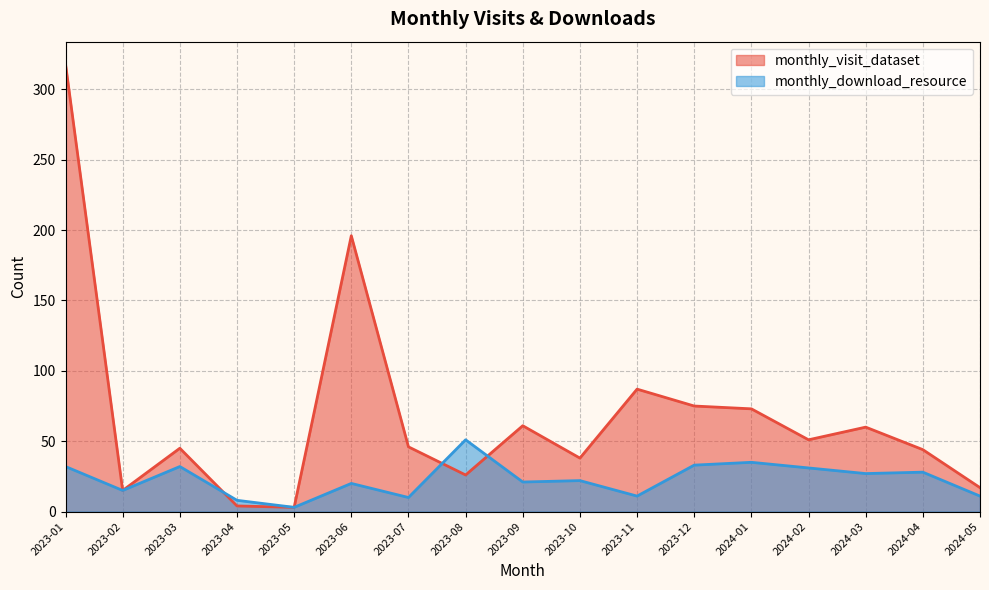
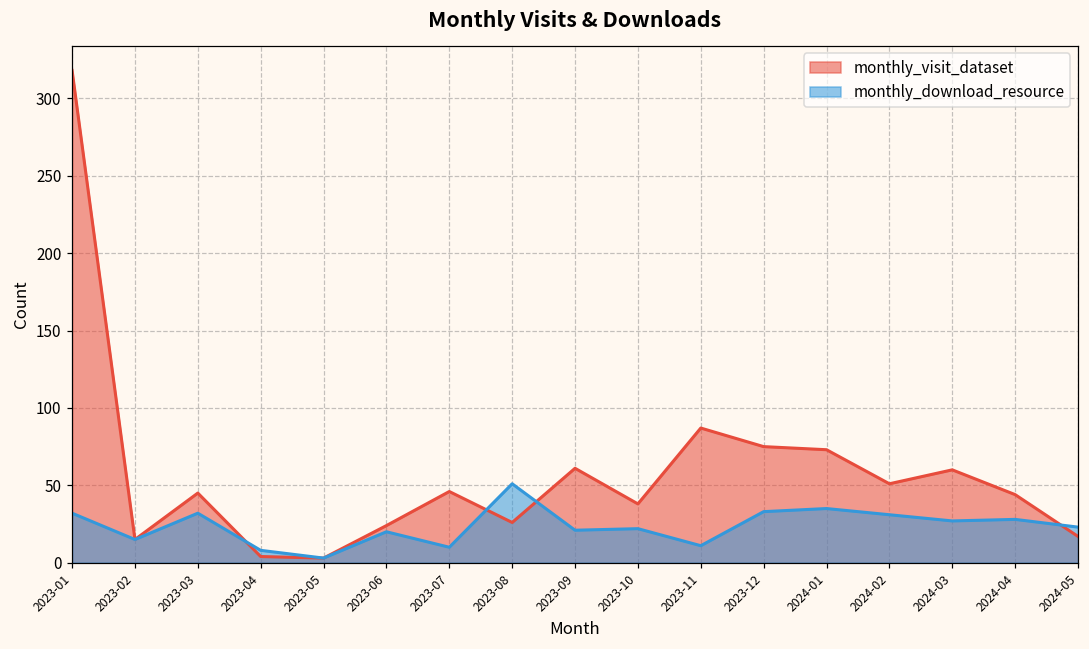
  {
    "monthly_visit_dataset": {
      "2023-01": 318,
      "2023-03": 45,
      "2023-04": 4,
-     "2023-06": 196,
+     "2023-06": 24,
      "2023-07": 46,
      "2023-08": 26,
      "2023-09": 61,
      "2023-10": 38,
      "2023-11": 87,
      "2023-12": 75,
      "2024-01": 73,
      "2024-02": 51,
      "2024-03": 60,
      "2024-04": 44,
      "2024-05": 17
    },
    "monthly_download_resource": {
      "2023-01": 32,
      "2023-03": 32,
      "2023-04": 8,
      "2023-06": 20,
      "2023-07": 10,
      "2023-08": 51,
      "2023-09": 21,
      "2023-10": 22,
      "2023-11": 11,
      "2023-12": 33,
      "2024-01": 35,
      "2024-02": 31,
      "2024-03": 27,
      "2024-04": 28,
-     "2024-05": 11
+     "2024-05": 23
    }
  }
